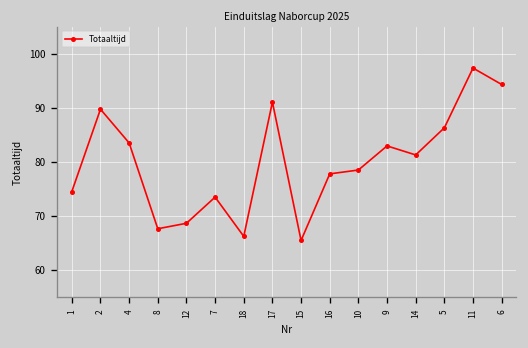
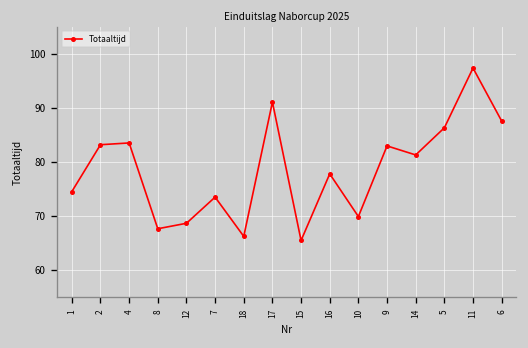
  {
    "1": 75,
-   "2": 90,
+   "2": 83,
    "4": 84,
    "8": 68,
    "12": 69,
    "7": 74,
    "18": 66,
    "17": 91,
    "15": 66,
    "16": 78,
-   "10": 79,
+   "10": 70,
    "9": 83,
    "14": 81,
    "5": 86,
    "11": 97,
-   "6": 94
+   "6": 88
  }
